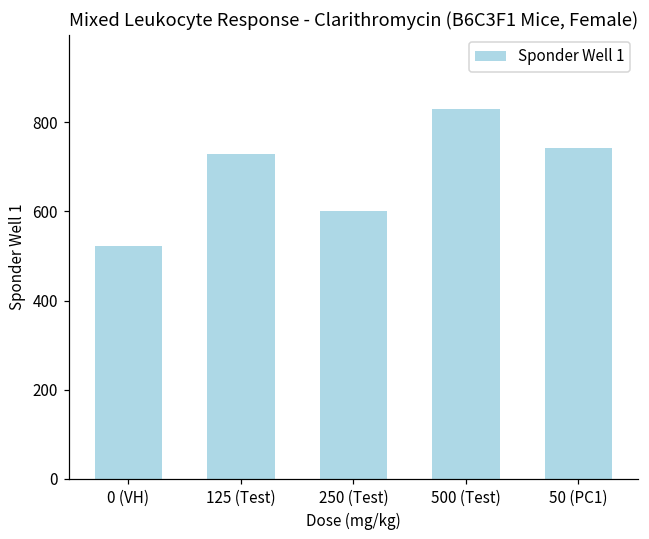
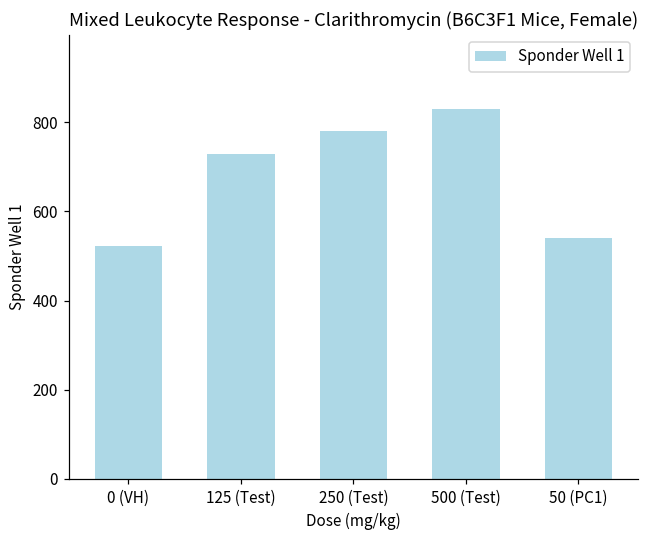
  {
    "0 (VH)": 520,
    "125 (Test)": 730,
-   "250 (Test)": 600,
+   "250 (Test)": 780,
    "500 (Test)": 830,
-   "50 (PC1)": 740
+   "50 (PC1)": 540
  }
